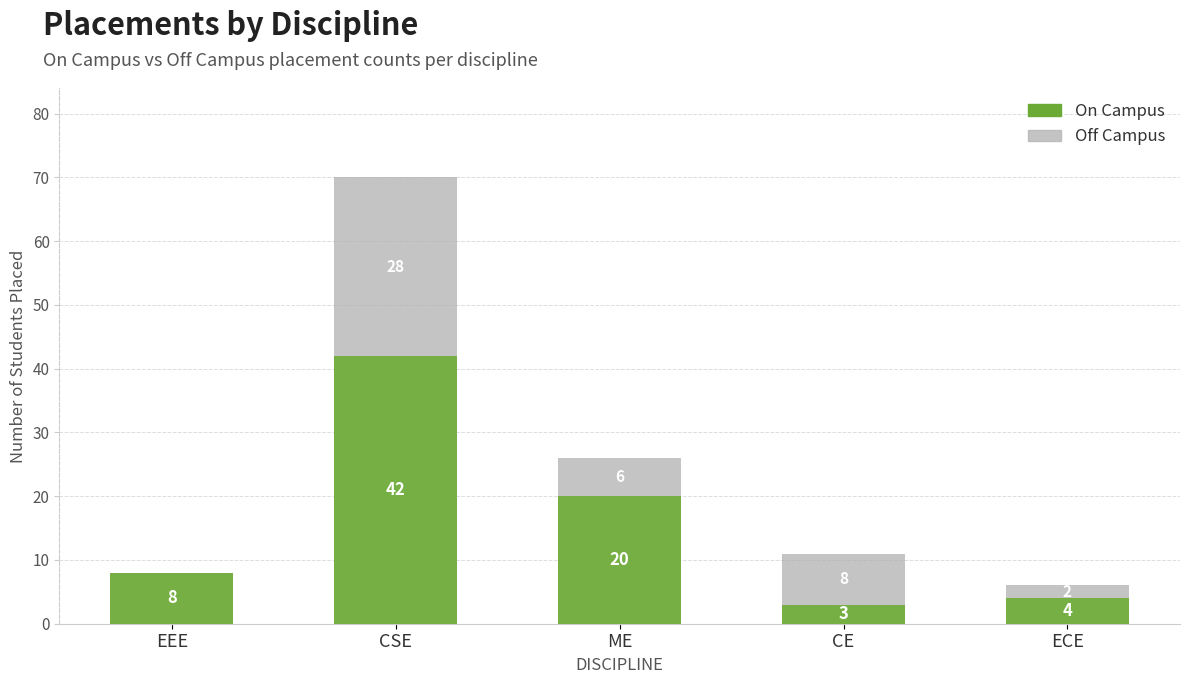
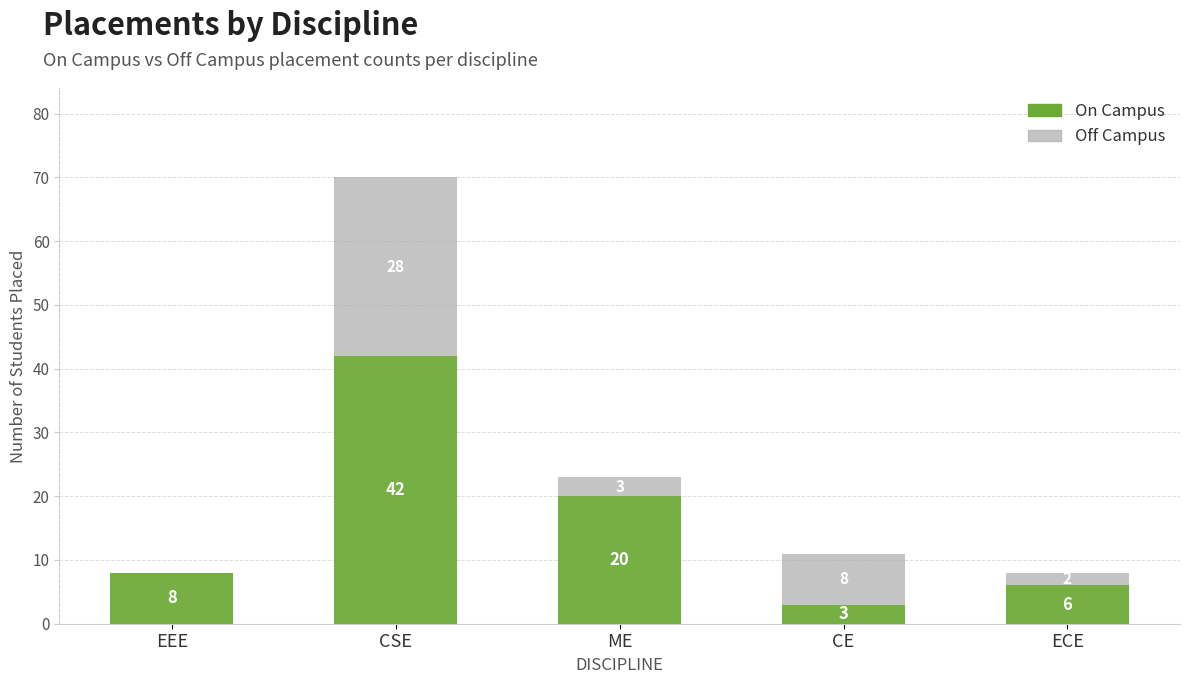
  {
    "On Campus": {
      "EEE": 8,
      "CSE": 42,
      "ME": 20,
      "CE": 3,
-     "ECE": 4
+     "ECE": 6
    },
    "Off Campus": {
      "CSE": 28,
-     "ME": 6,
+     "ME": 3,
      "CE": 8,
      "ECE": 2
    }
  }
